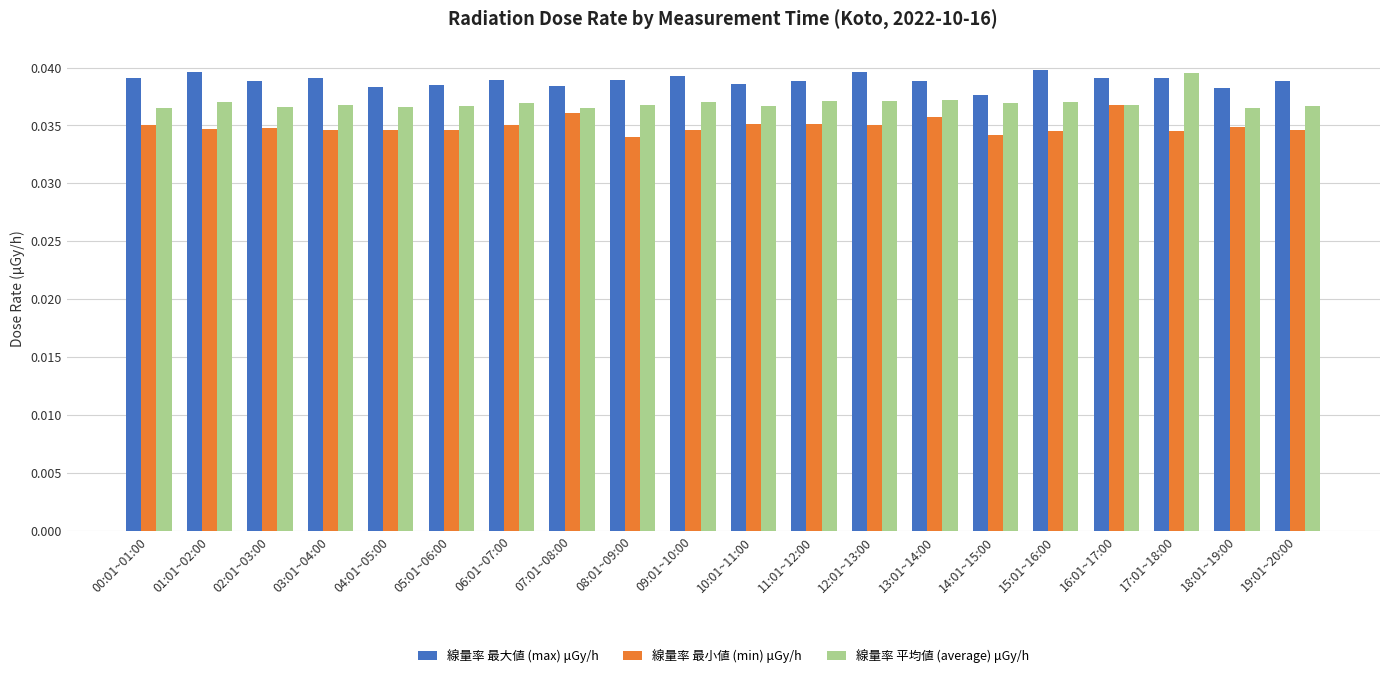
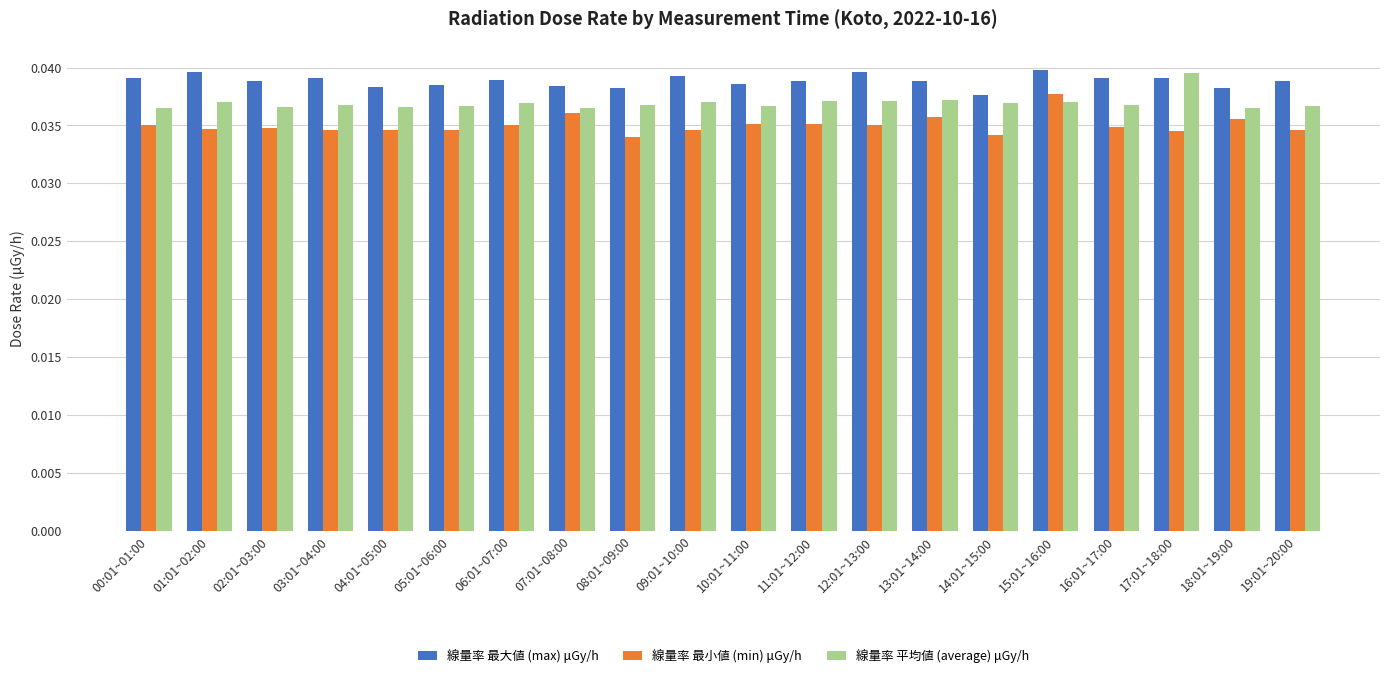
  {
    "線量率 最大値 (max) μGy/h": {
      "00:01~01:00": 0.0391,
      "01:01~02:00": 0.0396,
      "02:01~03:00": 0.0388,
      "03:01~04:00": 0.0391,
      "04:01~05:00": 0.0383,
      "05:01~06:00": 0.0385,
      "06:01~07:00": 0.0389,
      "07:01~08:00": 0.0384,
-     "08:01~09:00": 0.0389,
+     "08:01~09:00": 0.0382,
      "09:01~10:00": 0.0393,
      "10:01~11:00": 0.0386,
      "11:01~12:00": 0.0388,
      "12:01~13:00": 0.0396,
      "13:01~14:00": 0.0388,
      "14:01~15:00": 0.0376,
      "15:01~16:00": 0.0398,
      "16:01~17:00": 0.0391,
      "17:01~18:00": 0.0391,
      "18:01~19:00": 0.0382,
      "19:01~20:00": 0.0388
    },
    "線量率 最小値 (min) μGy/h": {
      "00:01~01:00": 0.0350,
      "01:01~02:00": 0.0347,
      "02:01~03:00": 0.0348,
      "03:01~04:00": 0.0346,
      "04:01~05:00": 0.0346,
      "05:01~06:00": 0.0346,
      "06:01~07:00": 0.0350,
      "07:01~08:00": 0.0361,
      "08:01~09:00": 0.0340,
      "09:01~10:00": 0.0346,
      "10:01~11:00": 0.0351,
      "11:01~12:00": 0.0351,
      "12:01~13:00": 0.0350,
      "13:01~14:00": 0.0357,
      "14:01~15:00": 0.0342,
-     "15:01~16:00": 0.0345,
-     "16:01~17:00": 0.0368,
+     "15:01~16:00": 0.0377,
+     "16:01~17:00": 0.0349,
      "17:01~18:00": 0.0345,
-     "18:01~19:00": 0.0349,
+     "18:01~19:00": 0.0356,
      "19:01~20:00": 0.0346
    },
    "線量率 平均値 (average) μGy/h": {
      "00:01~01:00": 0.0365,
      "01:01~02:00": 0.0370,
      "02:01~03:00": 0.0366,
      "03:01~04:00": 0.0368,
      "04:01~05:00": 0.0366,
      "05:01~06:00": 0.0367,
      "06:01~07:00": 0.0369,
      "07:01~08:00": 0.0365,
      "08:01~09:00": 0.0368,
      "09:01~10:00": 0.0370,
      "10:01~11:00": 0.0367,
      "11:01~12:00": 0.0371,
      "12:01~13:00": 0.0371,
      "13:01~14:00": 0.0372,
      "14:01~15:00": 0.0369,
      "15:01~16:00": 0.0370,
      "16:01~17:00": 0.0368,
      "17:01~18:00": 0.0395,
      "18:01~19:00": 0.0365,
      "19:01~20:00": 0.0367
    }
  }
